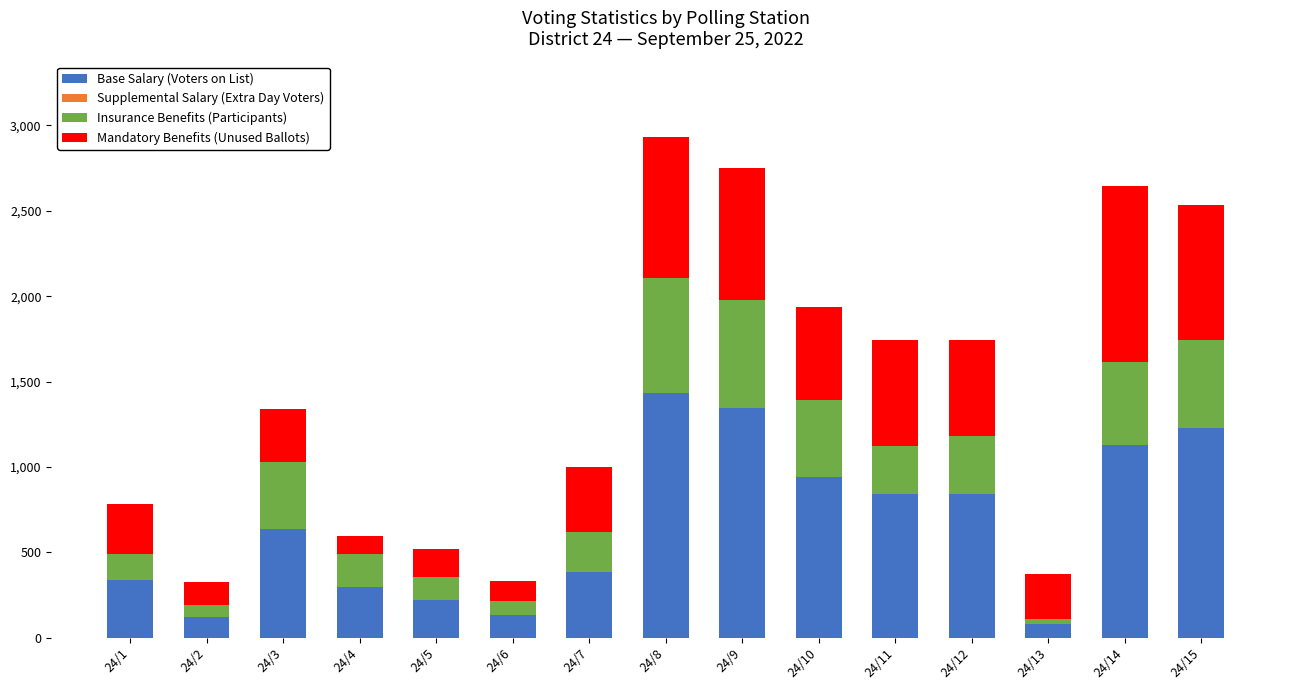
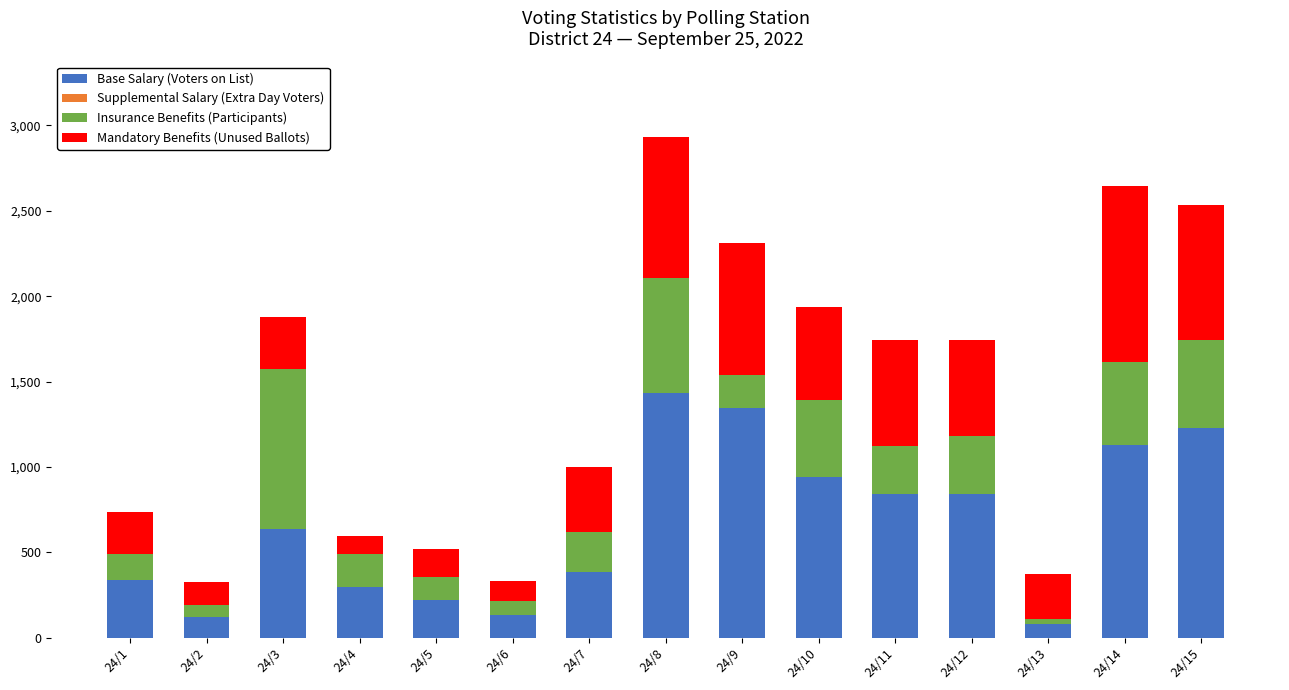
  {
    "Base Salary (Voters on List)": {
      "24/1": "340",
      "24/2": "120",
      "24/3": "640",
      "24/4": "300",
      "24/5": "220",
      "24/6": "130",
      "24/7": "380",
      "24/8": "1,430",
      "24/9": "1,350",
      "24/10": "940",
      "24/11": "840",
      "24/12": "840",
      "24/13": "80",
      "24/14": "1,130",
      "24/15": "1,230"
    },
    "Supplemental Salary (Extra Day Voters)": {
      "24/1": "0",
      "24/2": "0",
      "24/5": "0",
      "24/7": "0",
      "24/10": "0",
      "24/11": "0",
      "24/12": "0",
      "24/13": "0",
      "24/14": "0"
    },
    "Insurance Benefits (Participants)": {
      "24/1": "150",
      "24/2": "70",
-     "24/3": "390",
+     "24/3": "930",
      "24/4": "190",
      "24/5": "140",
      "24/6": "80",
      "24/7": "240",
      "24/8": "680",
-     "24/9": "630",
+     "24/9": "190",
      "24/10": "460",
      "24/11": "280",
      "24/12": "340",
      "24/13": "30",
      "24/14": "480",
      "24/15": "510"
    },
    "Mandatory Benefits (Unused Ballots)": {
-     "24/1": "300",
+     "24/1": "250",
      "24/2": "130",
      "24/3": "310",
      "24/4": "110",
      "24/5": "170",
      "24/6": "120",
      "24/7": "380",
      "24/8": "830",
      "24/9": "770",
      "24/10": "550",
      "24/11": "620",
      "24/12": "560",
      "24/13": "270",
      "24/14": "1,030",
      "24/15": "790"
    }
  }
